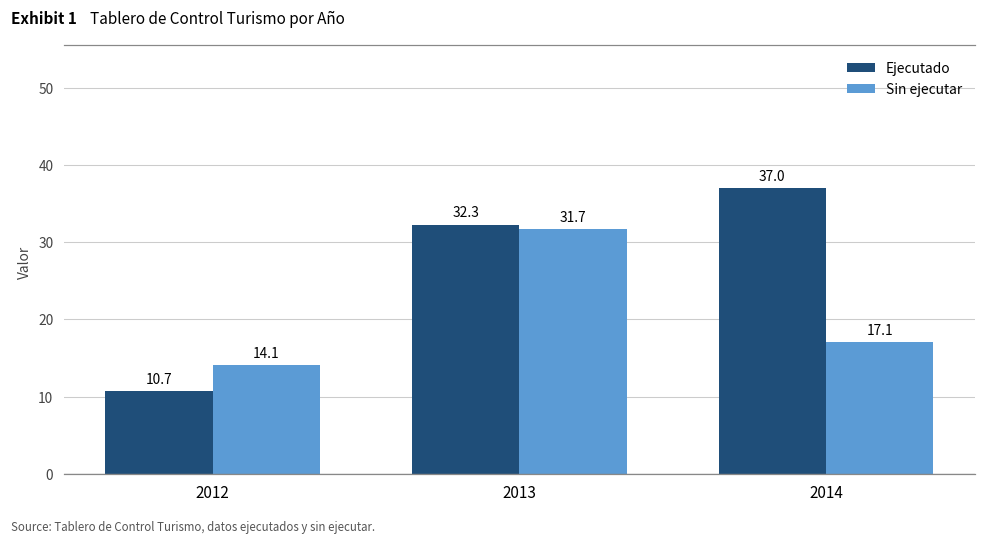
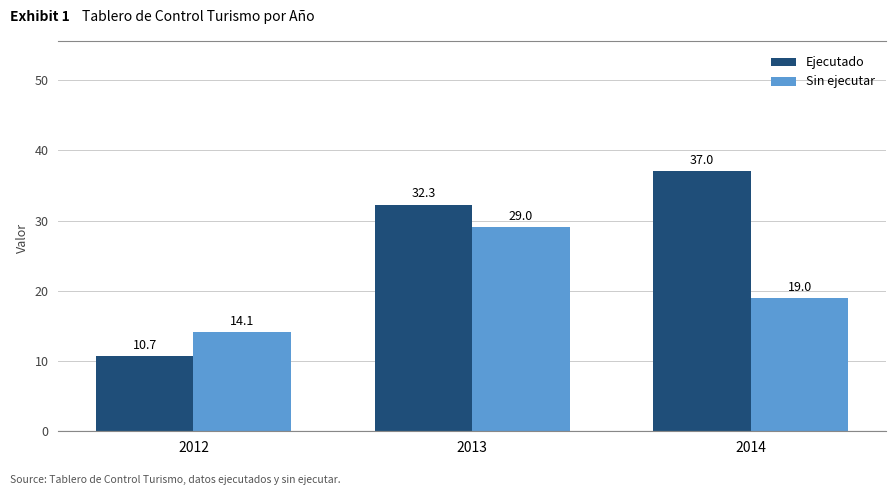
  {
    "Ejecutado": {
      "2012": 10.7,
      "2013": 32.3,
      "2014": 37.0
    },
    "Sin ejecutar": {
      "2012": 14.1,
-     "2013": 31.7,
-     "2014": 17.1
+     "2013": 29.0,
+     "2014": 19.0
    }
  }
